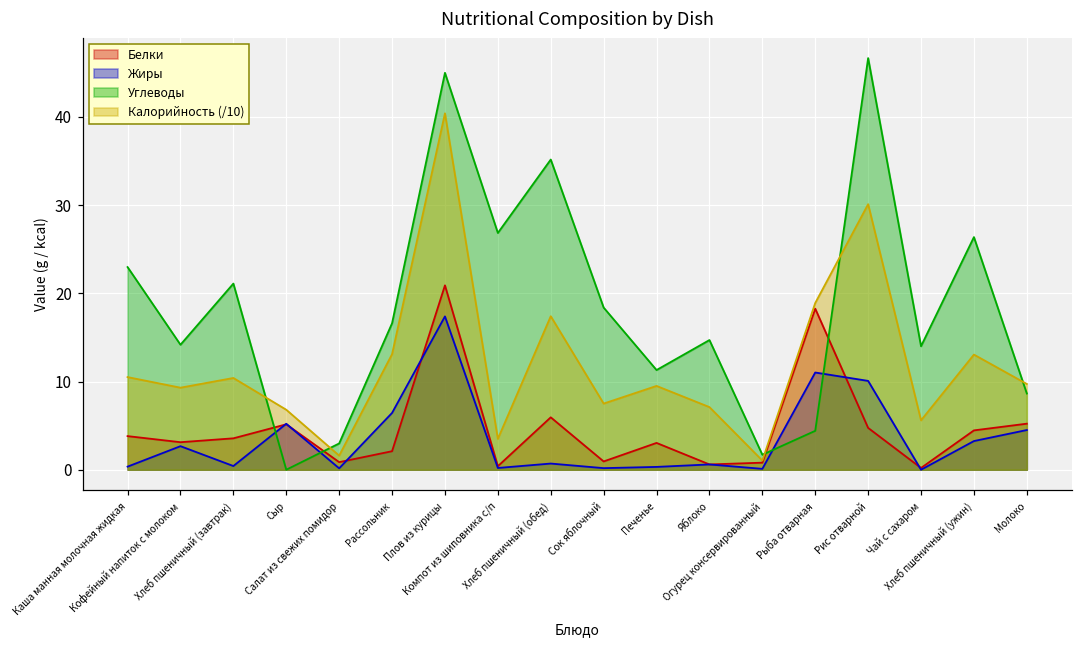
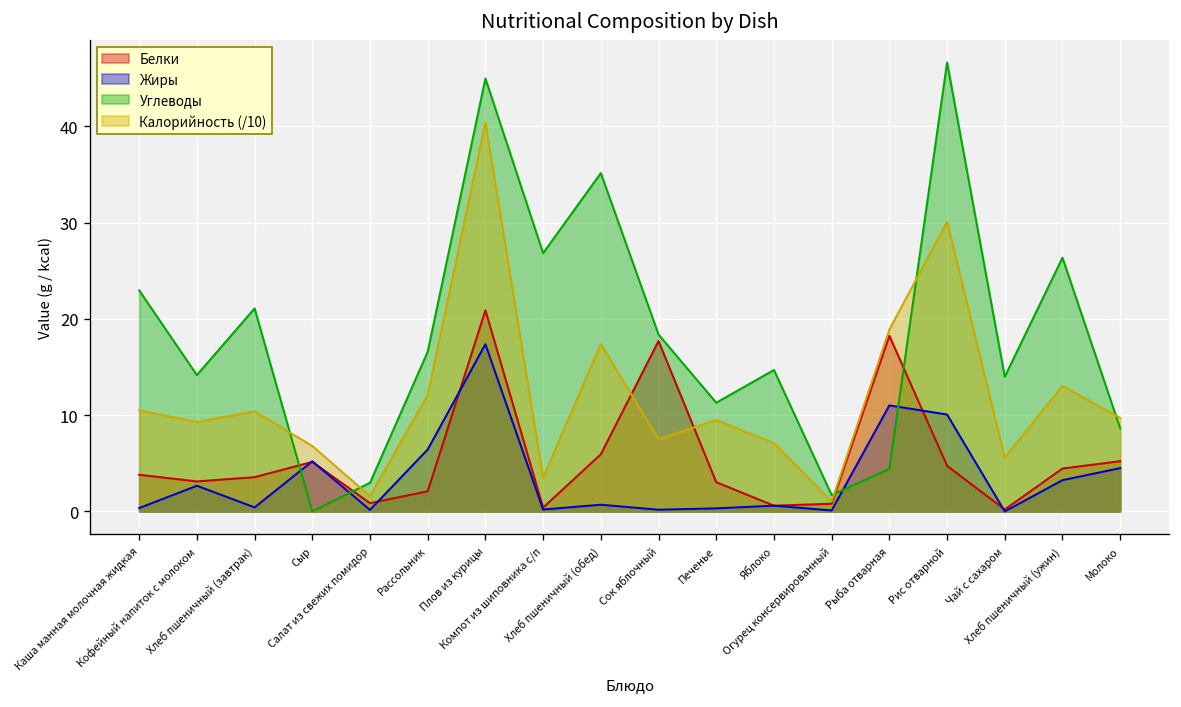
  {
    "Белки": {
      "Каша манная молочная жидкая": 4,
      "Кофейный напиток с молоком": 3,
      "Хлеб пшеничный (завтрак)": 4,
      "Салат из свежих помидор": 1,
      "Рассольник": 2,
      "Плов из курицы": 21,
      "Хлеб пшеничный (обед)": 6,
-     "Сок яблочный": 1,
+     "Сок яблочный": 18,
      "Печенье": 3,
      "Рыба отварная": 18,
      "Рис отварной": 5,
      "Хлеб пшеничный (ужин)": 4,
      "Молоко": 5
    },
    "Жиры": {
      "Каша манная молочная жидкая": 0,
      "Кофейный напиток с молоком": 3,
      "Хлеб пшеничный (завтрак)": 0,
      "Салат из свежих помидор": 0,
      "Рассольник": 6,
      "Плов из курицы": 17,
      "Хлеб пшеничный (обед)": 1,
      "Сок яблочный": 0,
      "Печенье": 0,
      "Огурец консервированный": 0,
      "Рыба отварная": 11,
      "Рис отварной": 10,
      "Хлеб пшеничный (ужин)": 3,
      "Молоко": 5
    },
    "Углеводы": {
      "Каша манная молочная жидкая": 23,
      "Кофейный напиток с молоком": 14,
      "Хлеб пшеничный (завтрак)": 21,
      "Сыр": 0,
      "Салат из свежих помидор": 3,
      "Рассольник": 17,
      "Плов из курицы": 45,
      "Компот из шиповника с/п": 27,
      "Хлеб пшеничный (обед)": 35,
      "Сок яблочный": 18,
      "Печенье": 11,
      "Яблоко": 15,
      "Огурец консервированный": 2,
      "Рыба отварная": 4,
      "Рис отварной": 47,
      "Чай с сахаром": 14,
      "Хлеб пшеничный (ужин)": 26,
      "Молоко": 9
    },
    "Калорийность (/10)": {
      "Каша манная молочная жидкая": 11,
      "Кофейный напиток с молоком": 9,
      "Хлеб пшеничный (завтрак)": 10,
      "Сыр": 7,
      "Салат из свежих помидор": 2,
-     "Рассольник": 13,
+     "Рассольник": 12,
      "Плов из курицы": 40,
      "Компот из шиповника с/п": 4,
      "Хлеб пшеничный (обед)": 17,
      "Сок яблочный": 8,
      "Печенье": 10,
      "Яблоко": 7,
      "Рыба отварная": 19,
      "Рис отварной": 30,
      "Чай с сахаром": 6,
      "Хлеб пшеничный (ужин)": 13,
      "Молоко": 10
    }
  }
